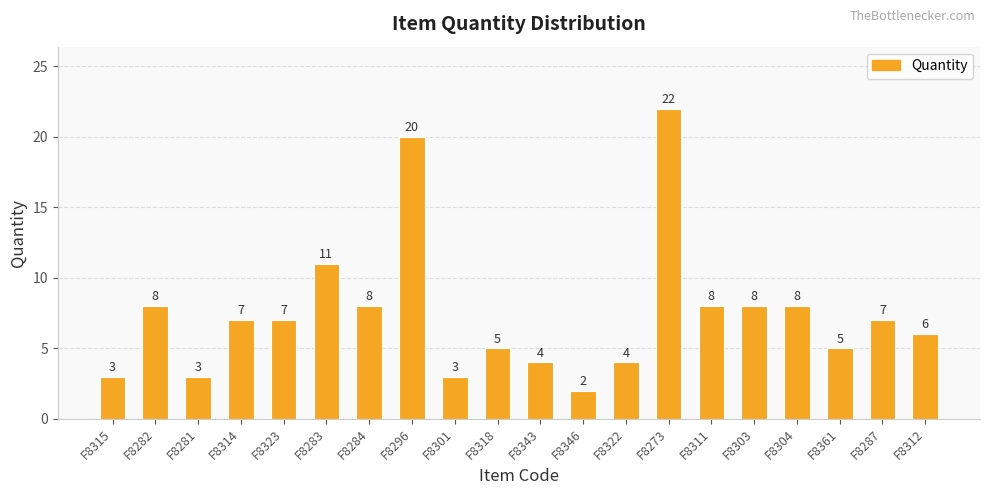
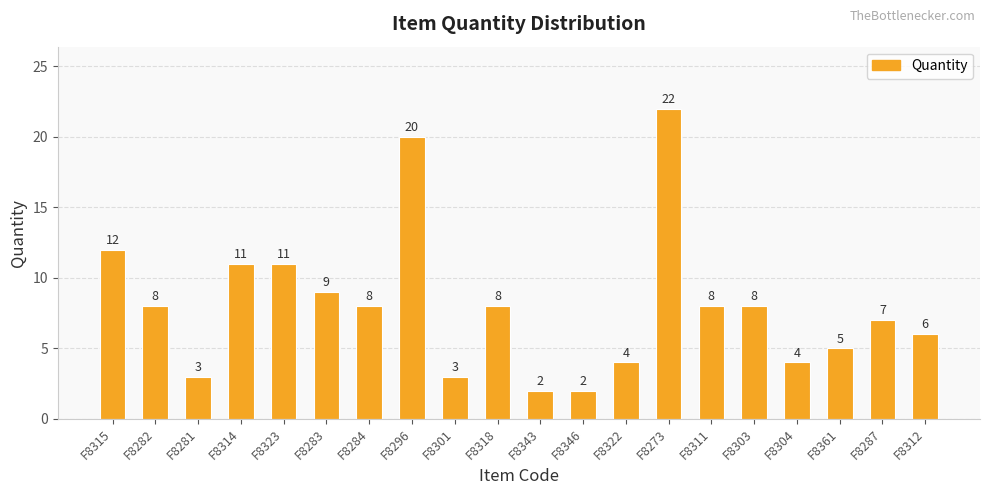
  {
-   "F8315": 3,
+   "F8315": 12,
    "F8282": 8,
    "F8281": 3,
-   "F8314": 7,
-   "F8323": 7,
-   "F8283": 11,
+   "F8314": 11,
+   "F8323": 11,
+   "F8283": 9,
    "F8284": 8,
    "F8296": 20,
    "F8301": 3,
-   "F8318": 5,
-   "F8343": 4,
+   "F8318": 8,
+   "F8343": 2,
    "F8346": 2,
    "F8322": 4,
    "F8273": 22,
    "F8311": 8,
    "F8303": 8,
-   "F8304": 8,
+   "F8304": 4,
    "F8361": 5,
    "F8287": 7,
    "F8312": 6
  }
